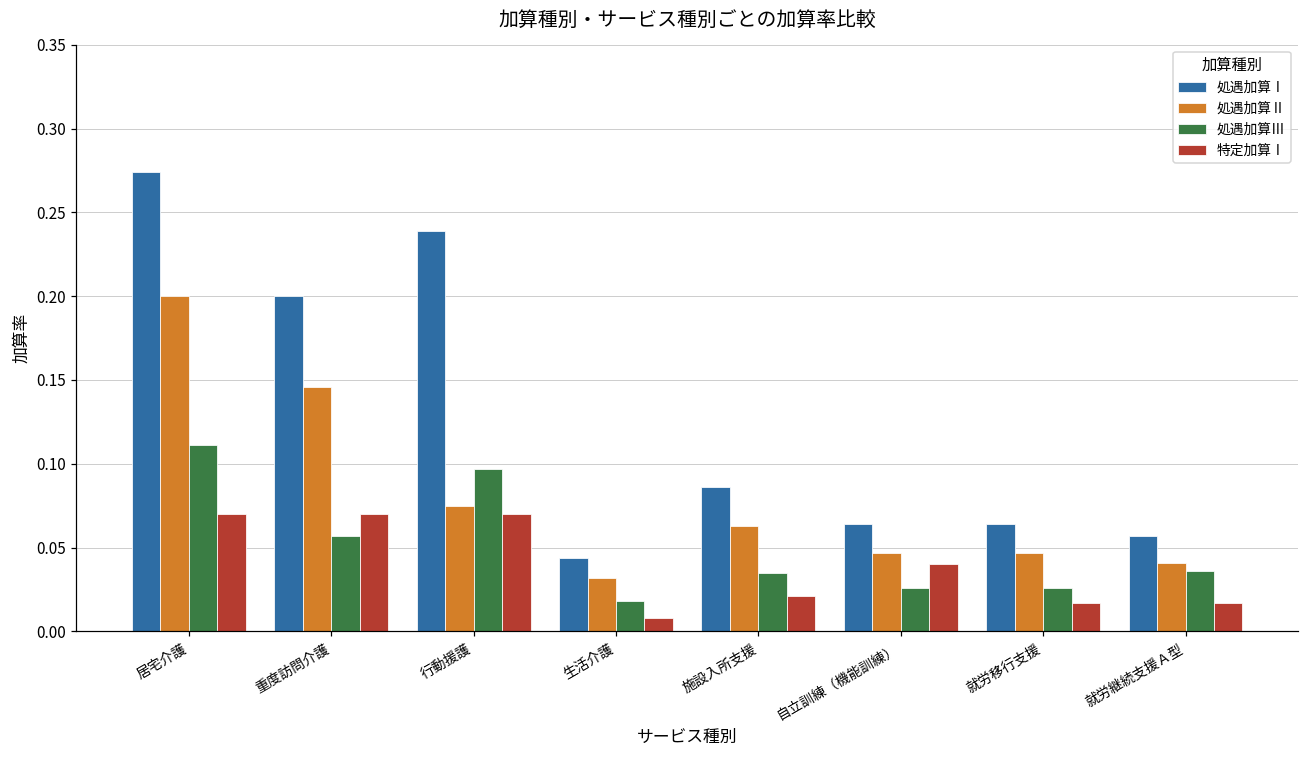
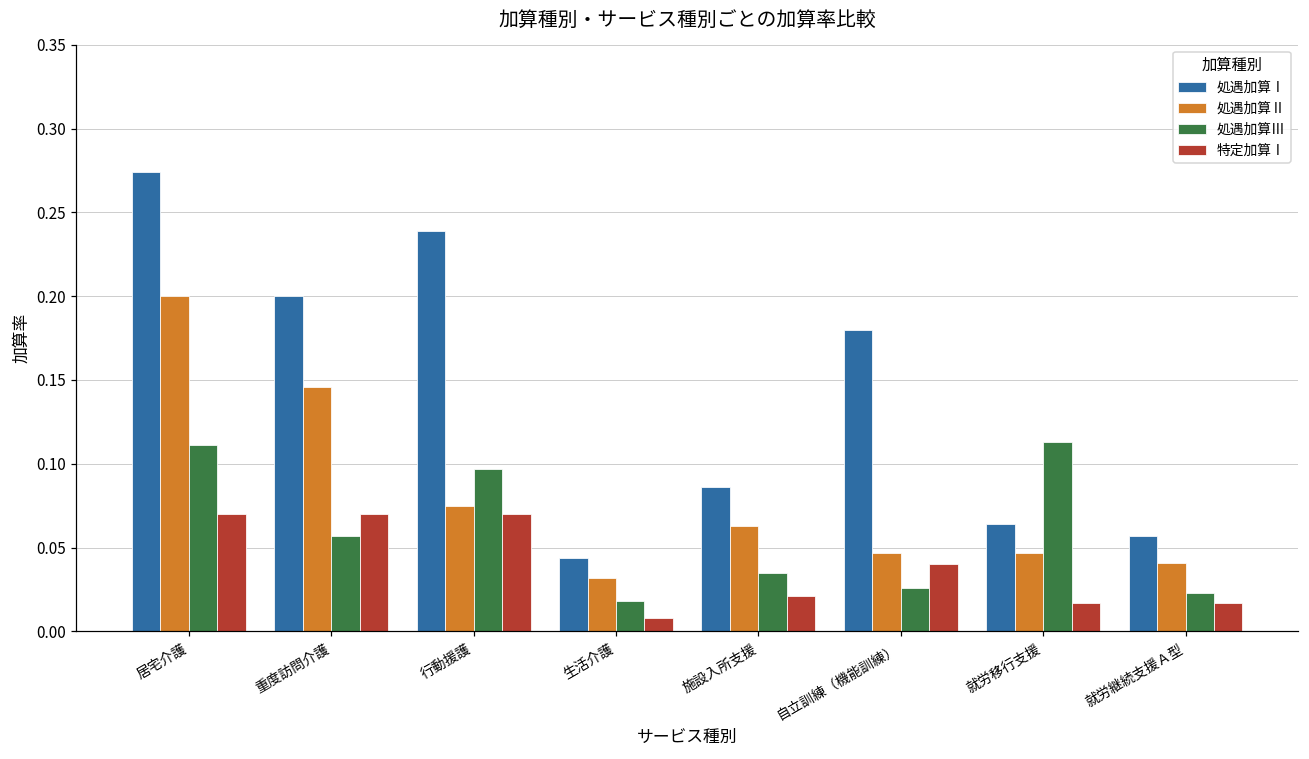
  {
    "処遇加算Ⅰ": {
      "居宅介護": 0.274,
      "重度訪問介護": 0.200,
      "行動援護": 0.239,
      "生活介護": 0.044,
      "施設入所支援": 0.086,
-     "自立訓練（機能訓練）": 0.064,
+     "自立訓練（機能訓練）": 0.180,
      "就労移行支援": 0.064,
      "就労継続支援Ａ型": 0.057
    },
    "処遇加算Ⅱ": {
      "居宅介護": 0.200,
      "重度訪問介護": 0.146,
      "行動援護": 0.075,
      "生活介護": 0.032,
      "施設入所支援": 0.063,
      "自立訓練（機能訓練）": 0.047,
      "就労移行支援": 0.047,
      "就労継続支援Ａ型": 0.041
    },
    "処遇加算Ⅲ": {
      "居宅介護": 0.111,
      "重度訪問介護": 0.057,
      "行動援護": 0.097,
      "生活介護": 0.018,
      "施設入所支援": 0.035,
      "自立訓練（機能訓練）": 0.026,
-     "就労移行支援": 0.026,
-     "就労継続支援Ａ型": 0.036
+     "就労移行支援": 0.113,
+     "就労継続支援Ａ型": 0.023
    },
    "特定加算Ⅰ": {
      "居宅介護": 0.070,
      "重度訪問介護": 0.070,
      "行動援護": 0.070,
      "生活介護": 0.008,
      "施設入所支援": 0.021,
      "自立訓練（機能訓練）": 0.040,
      "就労移行支援": 0.017,
      "就労継続支援Ａ型": 0.017
    }
  }
